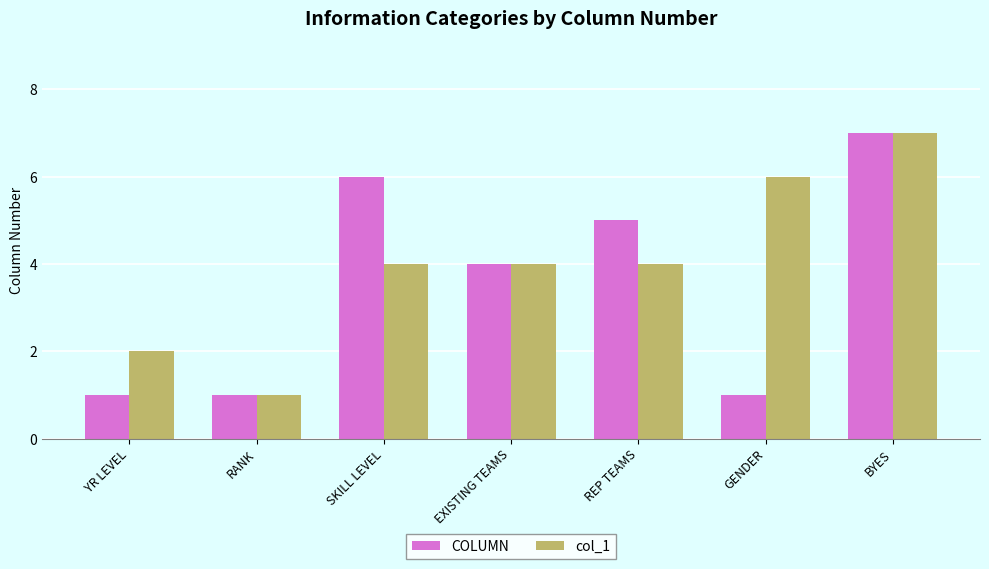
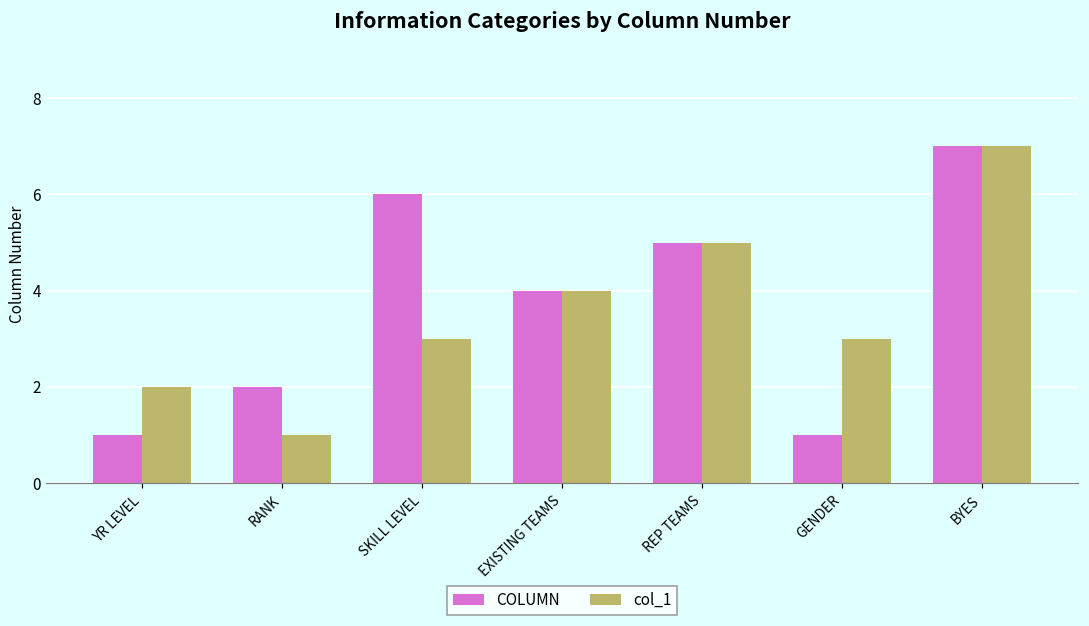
  {
    "COLUMN": {
      "YR LEVEL": 1,
-     "RANK": 1,
+     "RANK": 2,
      "SKILL LEVEL": 6,
      "EXISTING TEAMS": 4,
      "REP TEAMS": 5,
      "GENDER": 1,
      "BYES": 7
    },
    "col_1": {
      "YR LEVEL": 2,
      "RANK": 1,
-     "SKILL LEVEL": 4,
+     "SKILL LEVEL": 3,
      "EXISTING TEAMS": 4,
-     "REP TEAMS": 4,
-     "GENDER": 6,
+     "REP TEAMS": 5,
+     "GENDER": 3,
      "BYES": 7
    }
  }
